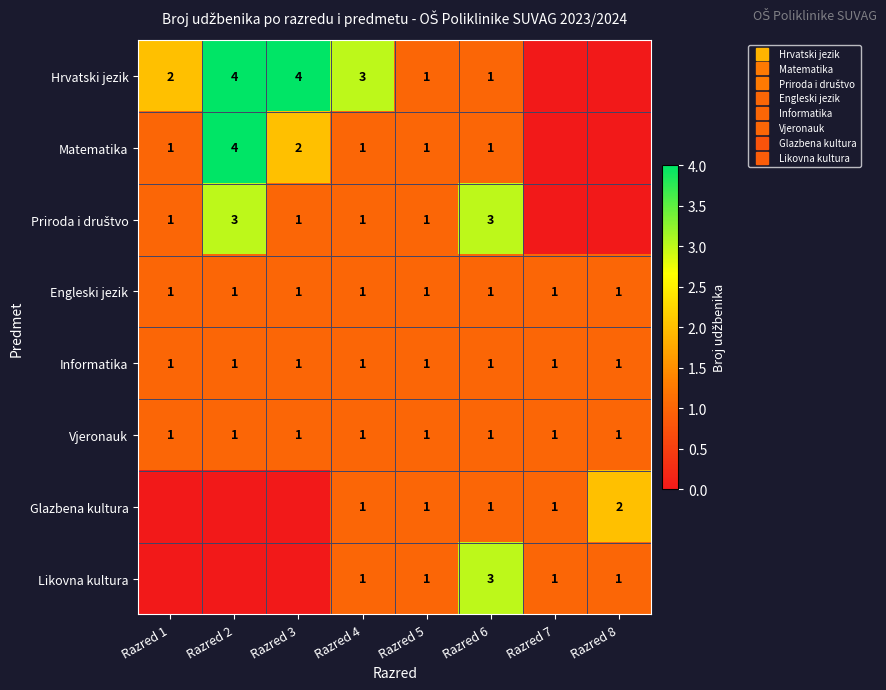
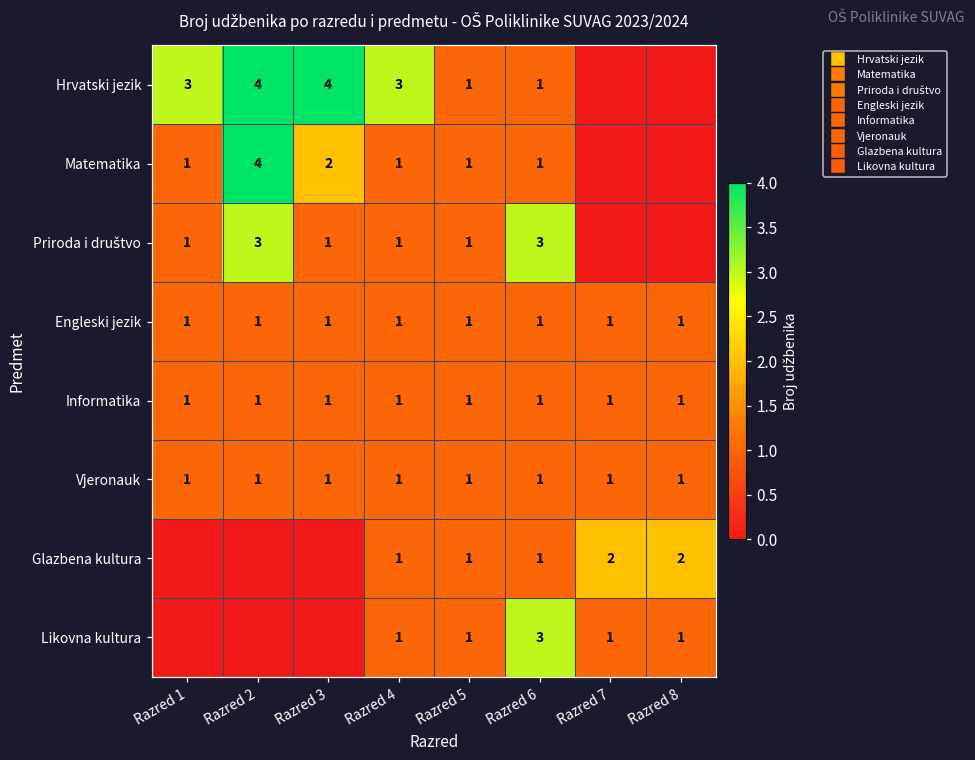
  {
    "Hrvatski jezik": {
-     "Razred 1": 2,
+     "Razred 1": 3,
      "Razred 2": 4,
      "Razred 3": 4,
      "Razred 4": 3,
      "Razred 5": 1,
      "Razred 6": 1
    },
    "Matematika": {
      "Razred 1": 1,
      "Razred 2": 4,
      "Razred 3": 2,
      "Razred 4": 1,
      "Razred 5": 1,
      "Razred 6": 1
    },
    "Priroda i društvo": {
      "Razred 1": 1,
      "Razred 2": 3,
      "Razred 3": 1,
      "Razred 4": 1,
      "Razred 5": 1,
      "Razred 6": 3
    },
    "Engleski jezik": {
      "Razred 1": 1,
      "Razred 2": 1,
      "Razred 3": 1,
      "Razred 4": 1,
      "Razred 5": 1,
      "Razred 6": 1,
      "Razred 7": 1,
      "Razred 8": 1
    },
    "Informatika": {
      "Razred 1": 1,
      "Razred 2": 1,
      "Razred 3": 1,
      "Razred 4": 1,
      "Razred 5": 1,
      "Razred 6": 1,
      "Razred 7": 1,
      "Razred 8": 1
    },
    "Vjeronauk": {
      "Razred 1": 1,
      "Razred 2": 1,
      "Razred 3": 1,
      "Razred 4": 1,
      "Razred 5": 1,
      "Razred 6": 1,
      "Razred 7": 1,
      "Razred 8": 1
    },
    "Glazbena kultura": {
      "Razred 4": 1,
      "Razred 5": 1,
      "Razred 6": 1,
-     "Razred 7": 1,
+     "Razred 7": 2,
      "Razred 8": 2
    },
    "Likovna kultura": {
      "Razred 4": 1,
      "Razred 5": 1,
      "Razred 6": 3,
      "Razred 7": 1,
      "Razred 8": 1
    }
  }
